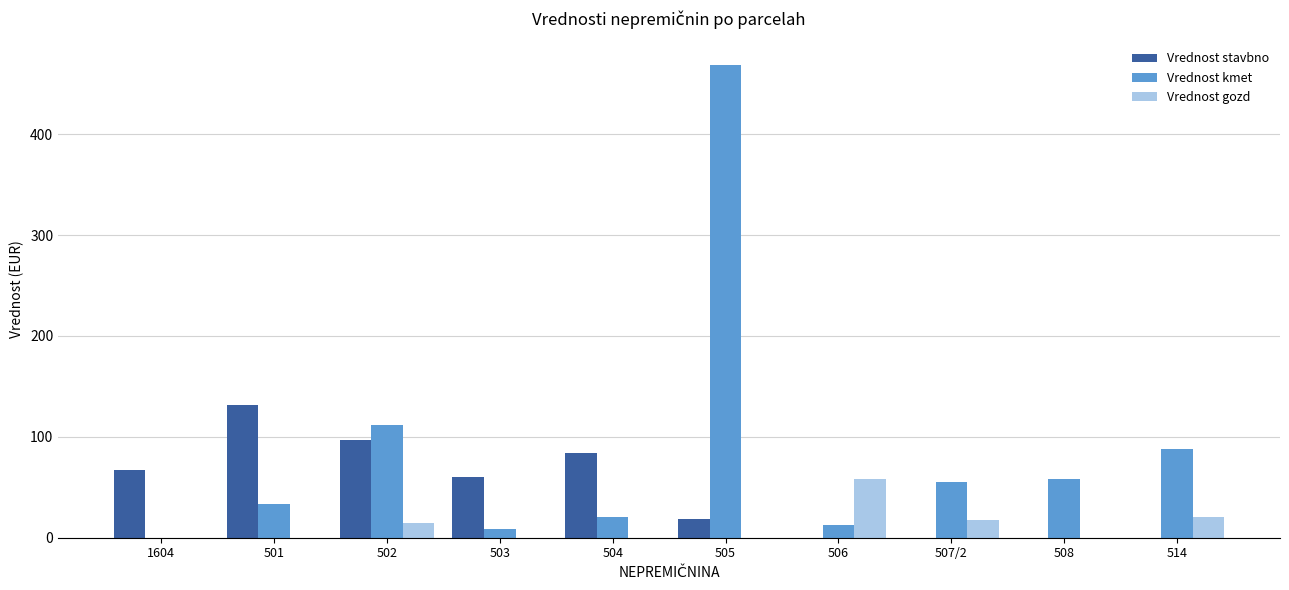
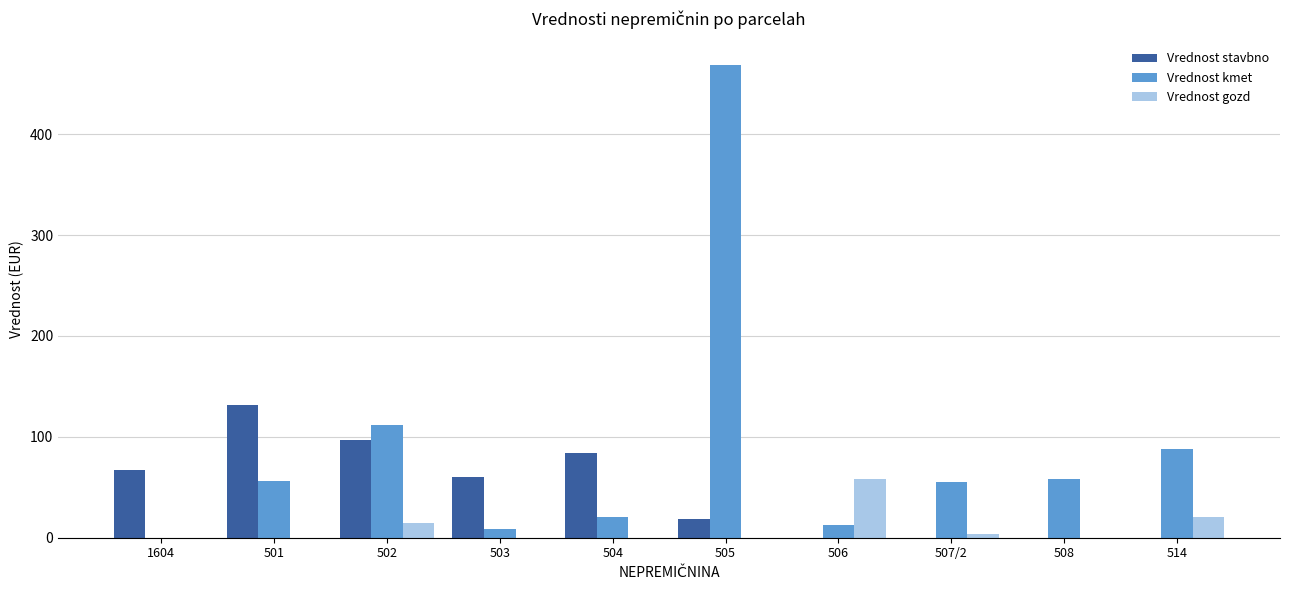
  {
    "Vrednost stavbno": {
      "1604": 68,
      "501": 131,
      "502": 96,
      "503": 60,
      "504": 84,
      "505": 19,
      "506": 0,
      "507/2": 0,
      "508": 0,
      "514": 0
    },
    "Vrednost kmet": {
      "1604": 0,
-     "501": 34,
+     "501": 57,
      "502": 112,
      "503": 9,
      "504": 21,
      "505": 469,
      "506": 12,
      "507/2": 55,
      "508": 58,
      "514": 88
    },
    "Vrednost gozd": {
      "1604": 0,
      "501": 0,
      "502": 15,
      "503": 0,
      "504": 0,
      "505": 0,
      "506": 59,
-     "507/2": 17,
+     "507/2": 4,
      "514": 21
    }
  }
